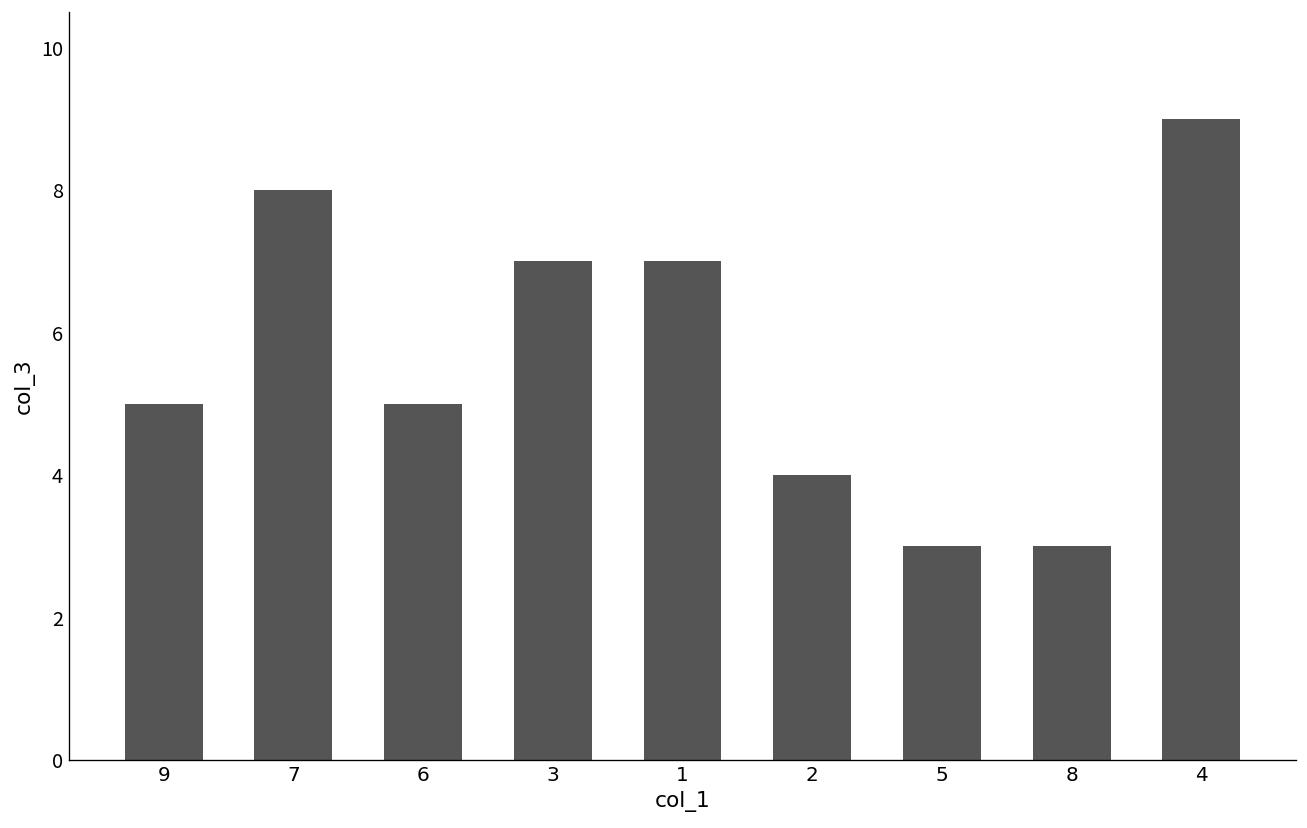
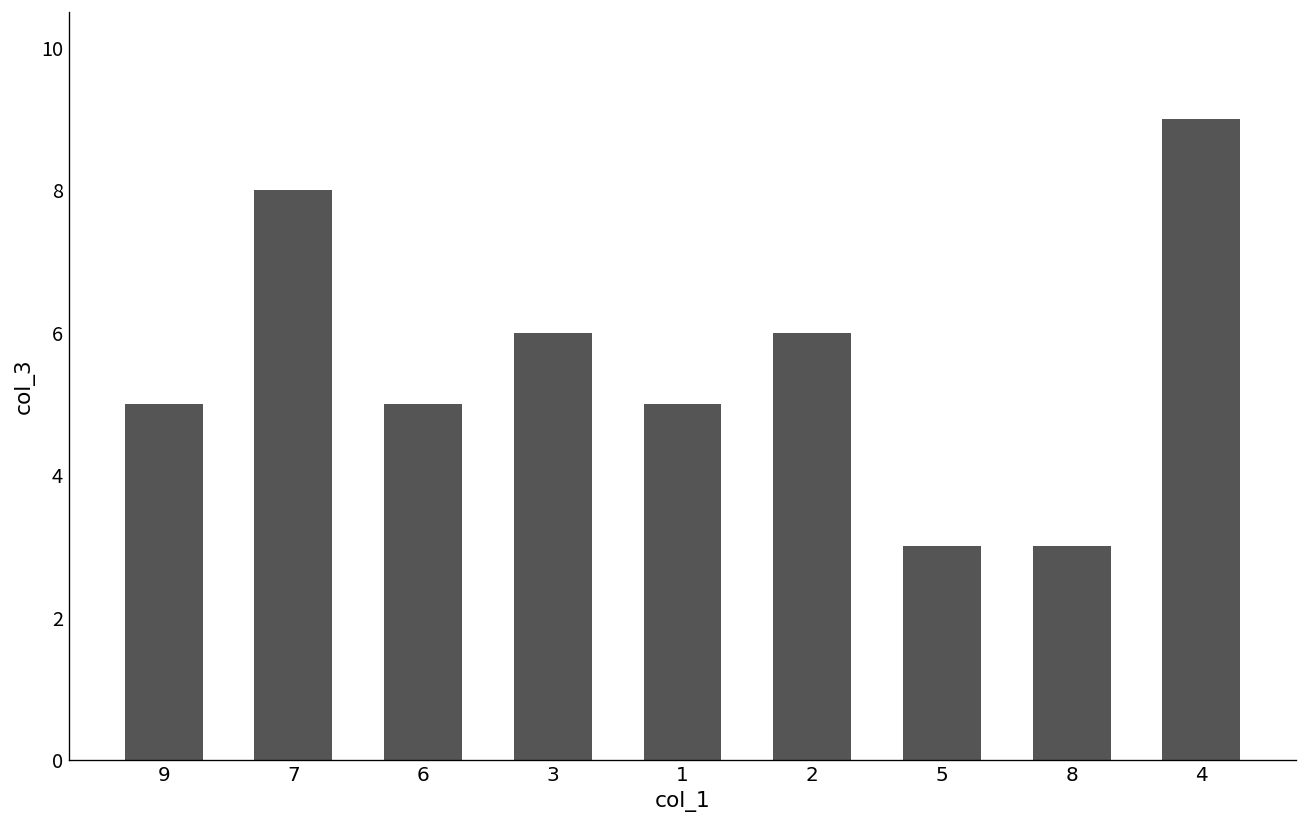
  {
    "9": 5,
    "7": 8,
    "6": 5,
-   "3": 7,
-   "1": 7,
-   "2": 4,
+   "3": 6,
+   "1": 5,
+   "2": 6,
    "5": 3,
    "8": 3,
    "4": 9
  }
